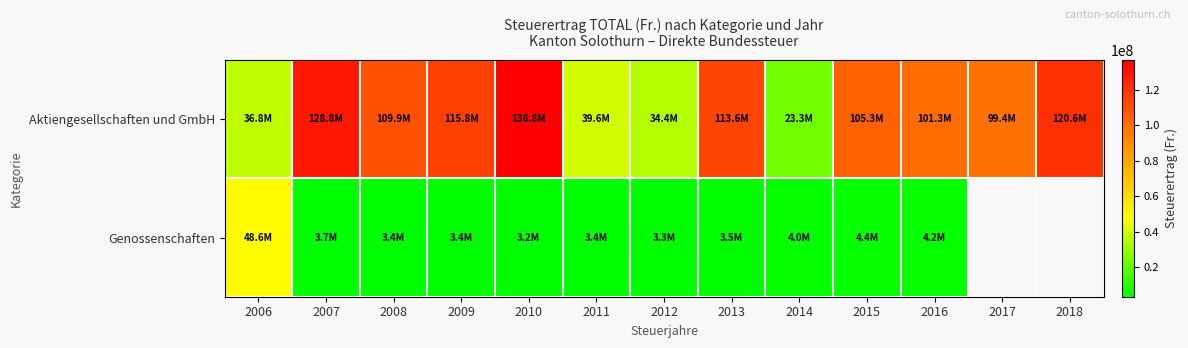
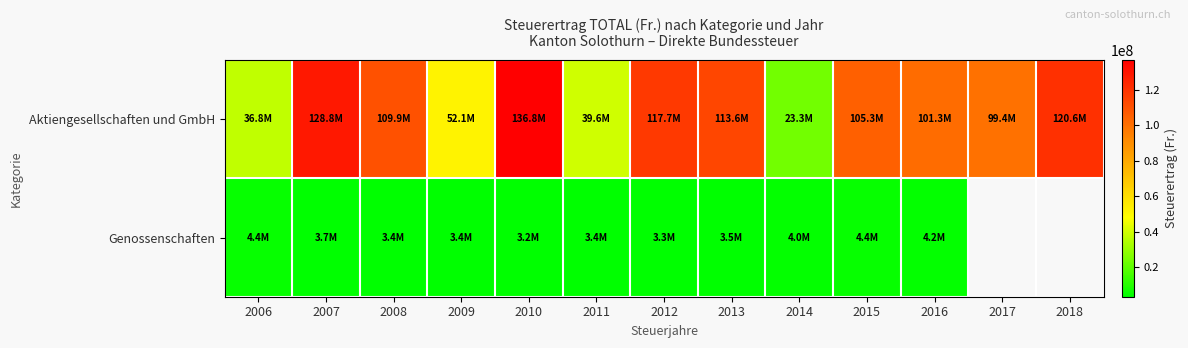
  {
    "Aktiengesellschaften und GmbH": {
      "2006": "36.8M",
      "2007": "128.8M",
      "2008": "109.9M",
-     "2009": "115.8M",
+     "2009": "52.1M",
      "2010": "136.8M",
      "2011": "39.6M",
-     "2012": "34.4M",
+     "2012": "117.7M",
      "2013": "113.6M",
      "2014": "23.3M",
      "2015": "105.3M",
      "2016": "101.3M",
      "2017": "99.4M",
      "2018": "120.6M"
    },
    "Genossenschaften": {
-     "2006": "48.6M",
+     "2006": "4.4M",
      "2007": "3.7M",
      "2008": "3.4M",
      "2009": "3.4M",
      "2010": "3.2M",
      "2011": "3.4M",
      "2012": "3.3M",
      "2013": "3.5M",
      "2014": "4.0M",
      "2015": "4.4M",
      "2016": "4.2M"
    }
  }
